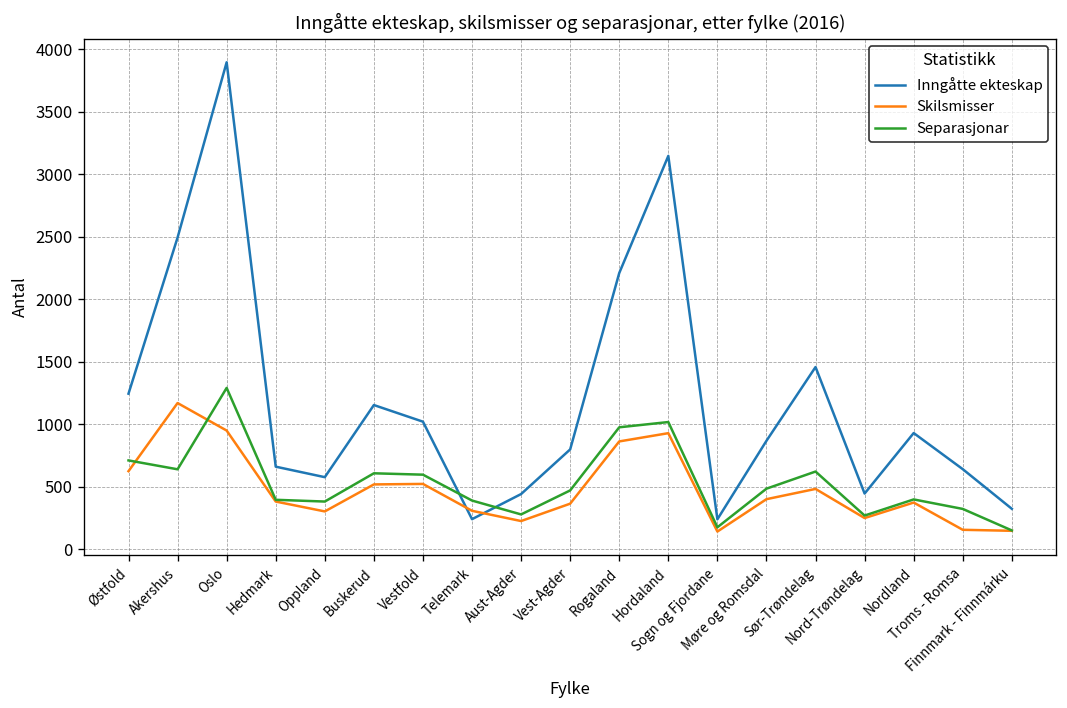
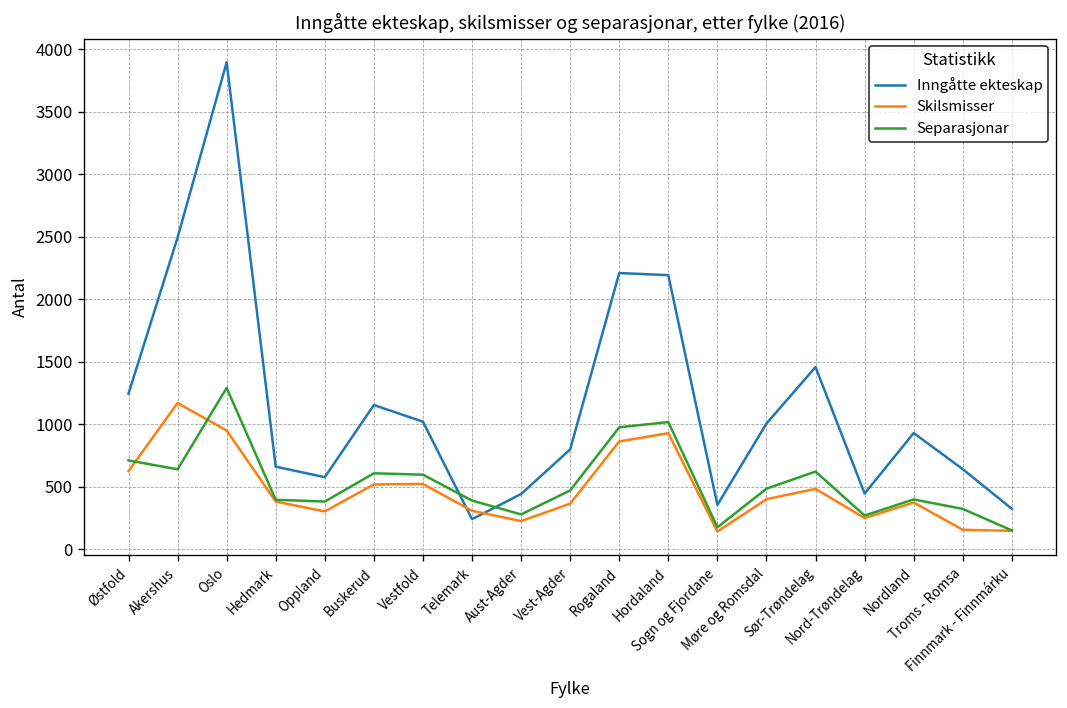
  {
    "Inngåtte ekteskap": {
      "Østfold": 1240,
      "Akershus": 2490,
      "Oslo": 3890,
      "Hedmark": 660,
      "Oppland": 580,
      "Buskerud": 1150,
      "Vestfold": 1020,
      "Telemark": 240,
      "Aust-Agder": 440,
      "Vest-Agder": 800,
      "Rogaland": 2210,
-     "Hordaland": 3150,
-     "Sogn og Fjordane": 240,
-     "Møre og Romsdal": 870,
+     "Hordaland": 2190,
+     "Sogn og Fjordane": 350,
+     "Møre og Romsdal": 1000,
      "Sør-Trøndelag": 1460,
      "Nord-Trøndelag": 440,
      "Nordland": 930,
      "Troms - Romsa": 640,
      "Finnmark - Finnmárku": 320
    },
    "Skilsmisser": {
      "Østfold": 620,
      "Akershus": 1170,
      "Oslo": 950,
      "Oppland": 300,
      "Buskerud": 520,
      "Vestfold": 520,
      "Telemark": 310,
      "Aust-Agder": 220,
      "Vest-Agder": 360,
      "Rogaland": 860,
      "Hordaland": 930,
      "Sogn og Fjordane": 140,
      "Møre og Romsdal": 400,
      "Sør-Trøndelag": 480,
      "Nordland": 370,
      "Troms - Romsa": 150
    },
    "Separasjonar": {
      "Østfold": 710,
      "Akershus": 640,
      "Oslo": 1290,
      "Oppland": 380,
      "Buskerud": 610,
      "Vestfold": 600,
      "Telemark": 390,
      "Aust-Agder": 280,
      "Vest-Agder": 470,
      "Rogaland": 970,
      "Hordaland": 1020,
      "Sogn og Fjordane": 170,
      "Møre og Romsdal": 480,
      "Sør-Trøndelag": 620,
      "Nordland": 400,
      "Troms - Romsa": 320
    }
  }
